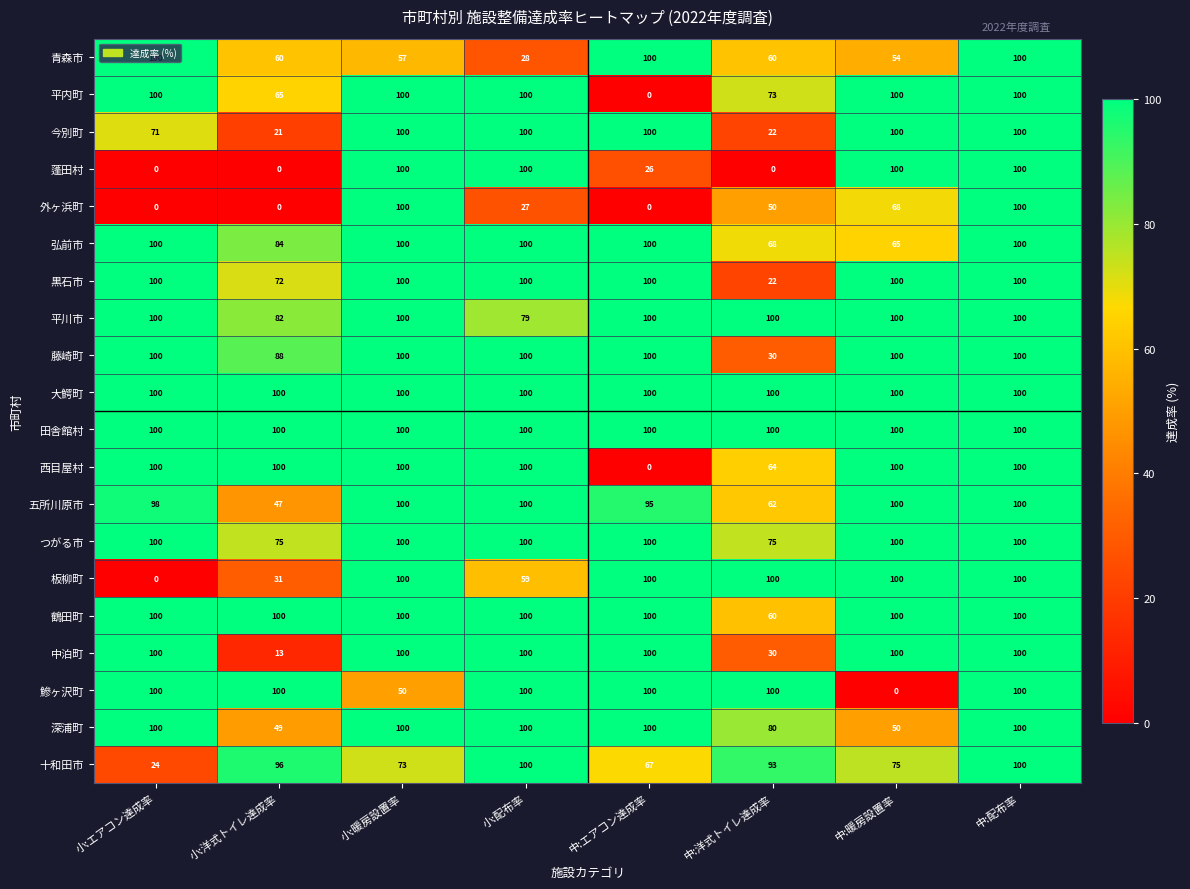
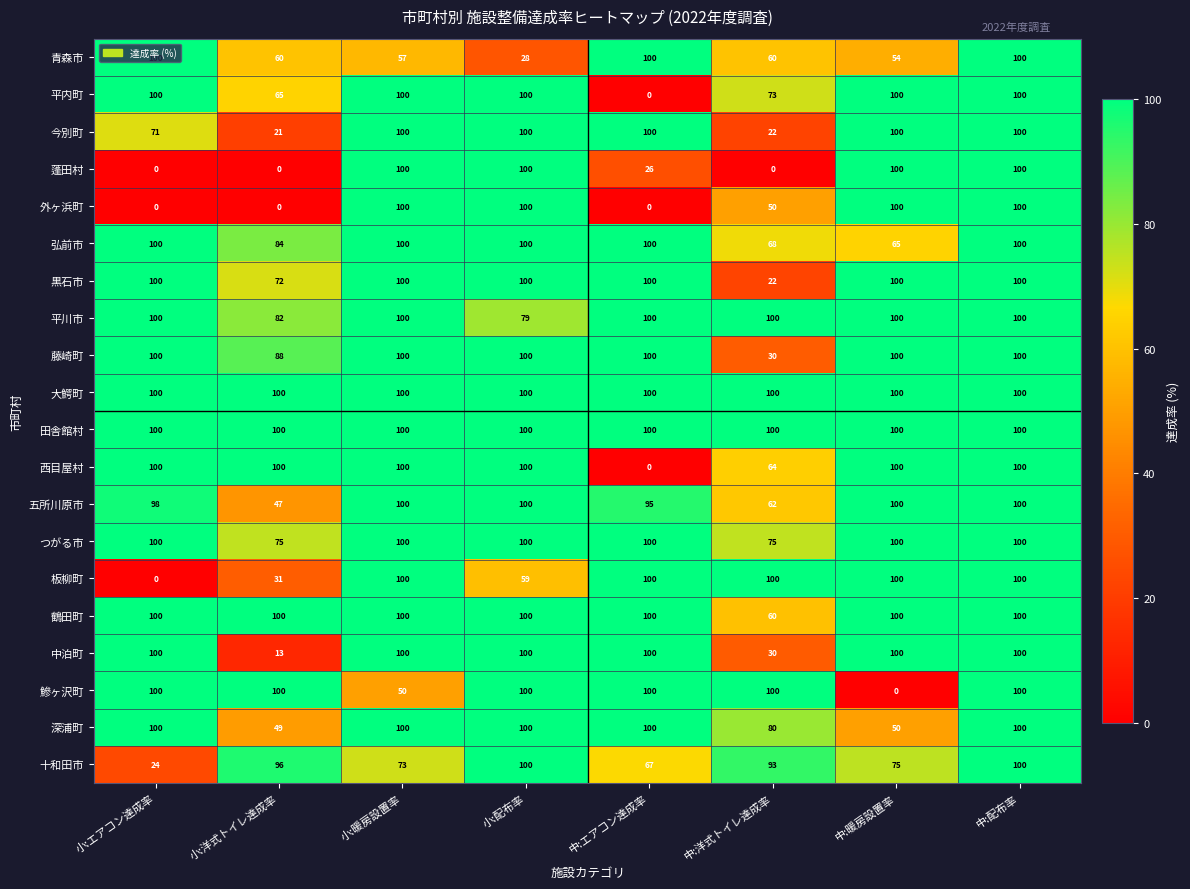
  {
    "青森市": {
      "小:洋式トイレ達成率": 60,
      "小:暖房設置率": 57,
      "小:配布率": 28,
      "中:エアコン達成率": 100,
      "中:洋式トイレ達成率": 60,
      "中:暖房設置率": 54,
      "中:配布率": 100
    },
    "平内町": {
      "小:エアコン達成率": 100,
      "小:洋式トイレ達成率": 65,
      "小:暖房設置率": 100,
      "小:配布率": 100,
      "中:エアコン達成率": 0,
      "中:洋式トイレ達成率": 73,
      "中:暖房設置率": 100,
      "中:配布率": 100
    },
    "今別町": {
      "小:エアコン達成率": 71,
      "小:洋式トイレ達成率": 21,
      "小:暖房設置率": 100,
      "小:配布率": 100,
      "中:エアコン達成率": 100,
      "中:洋式トイレ達成率": 22,
      "中:暖房設置率": 100,
      "中:配布率": 100
    },
    "蓬田村": {
      "小:エアコン達成率": 0,
      "小:洋式トイレ達成率": 0,
      "小:暖房設置率": 100,
      "小:配布率": 100,
      "中:エアコン達成率": 26,
      "中:洋式トイレ達成率": 0,
      "中:暖房設置率": 100,
      "中:配布率": 100
    },
    "外ヶ浜町": {
      "小:エアコン達成率": 0,
      "小:洋式トイレ達成率": 0,
      "小:暖房設置率": 100,
-     "小:配布率": 27,
+     "小:配布率": 100,
      "中:エアコン達成率": 0,
      "中:洋式トイレ達成率": 50,
-     "中:暖房設置率": 68,
+     "中:暖房設置率": 100,
      "中:配布率": 100
    },
    "弘前市": {
      "小:エアコン達成率": 100,
      "小:洋式トイレ達成率": 84,
      "小:暖房設置率": 100,
      "小:配布率": 100,
      "中:エアコン達成率": 100,
      "中:洋式トイレ達成率": 68,
      "中:暖房設置率": 65,
      "中:配布率": 100
    },
    "黒石市": {
      "小:エアコン達成率": 100,
      "小:洋式トイレ達成率": 72,
      "小:暖房設置率": 100,
      "小:配布率": 100,
      "中:エアコン達成率": 100,
      "中:洋式トイレ達成率": 22,
      "中:暖房設置率": 100,
      "中:配布率": 100
    },
    "平川市": {
      "小:エアコン達成率": 100,
      "小:洋式トイレ達成率": 82,
      "小:暖房設置率": 100,
      "小:配布率": 79,
      "中:エアコン達成率": 100,
      "中:洋式トイレ達成率": 100,
      "中:暖房設置率": 100,
      "中:配布率": 100
    },
    "藤崎町": {
      "小:エアコン達成率": 100,
      "小:洋式トイレ達成率": 88,
      "小:暖房設置率": 100,
      "小:配布率": 100,
      "中:エアコン達成率": 100,
      "中:洋式トイレ達成率": 30,
      "中:暖房設置率": 100,
      "中:配布率": 100
    },
    "大鰐町": {
      "小:エアコン達成率": 100,
      "小:洋式トイレ達成率": 100,
      "小:暖房設置率": 100,
      "小:配布率": 100,
      "中:エアコン達成率": 100,
      "中:洋式トイレ達成率": 100,
      "中:暖房設置率": 100,
      "中:配布率": 100
    },
    "田舎館村": {
      "小:エアコン達成率": 100,
      "小:洋式トイレ達成率": 100,
      "小:暖房設置率": 100,
      "小:配布率": 100,
      "中:エアコン達成率": 100,
      "中:洋式トイレ達成率": 100,
      "中:暖房設置率": 100,
      "中:配布率": 100
    },
    "西目屋村": {
      "小:エアコン達成率": 100,
      "小:洋式トイレ達成率": 100,
      "小:暖房設置率": 100,
      "小:配布率": 100,
      "中:エアコン達成率": 0,
      "中:洋式トイレ達成率": 64,
      "中:暖房設置率": 100,
      "中:配布率": 100
    },
    "五所川原市": {
      "小:エアコン達成率": 98,
      "小:洋式トイレ達成率": 47,
      "小:暖房設置率": 100,
      "小:配布率": 100,
      "中:エアコン達成率": 95,
      "中:洋式トイレ達成率": 62,
      "中:暖房設置率": 100,
      "中:配布率": 100
    },
    "つがる市": {
      "小:エアコン達成率": 100,
      "小:洋式トイレ達成率": 75,
      "小:暖房設置率": 100,
      "小:配布率": 100,
      "中:エアコン達成率": 100,
      "中:洋式トイレ達成率": 75,
      "中:暖房設置率": 100,
      "中:配布率": 100
    },
    "板柳町": {
      "小:エアコン達成率": 0,
      "小:洋式トイレ達成率": 31,
      "小:暖房設置率": 100,
      "小:配布率": 59,
      "中:エアコン達成率": 100,
      "中:洋式トイレ達成率": 100,
      "中:暖房設置率": 100,
      "中:配布率": 100
    },
    "鶴田町": {
      "小:エアコン達成率": 100,
      "小:洋式トイレ達成率": 100,
      "小:暖房設置率": 100,
      "小:配布率": 100,
      "中:エアコン達成率": 100,
      "中:洋式トイレ達成率": 60,
      "中:暖房設置率": 100,
      "中:配布率": 100
    },
    "中泊町": {
      "小:エアコン達成率": 100,
      "小:洋式トイレ達成率": 13,
      "小:暖房設置率": 100,
      "小:配布率": 100,
      "中:エアコン達成率": 100,
      "中:洋式トイレ達成率": 30,
      "中:暖房設置率": 100,
      "中:配布率": 100
    },
    "鰺ヶ沢町": {
      "小:エアコン達成率": 100,
      "小:洋式トイレ達成率": 100,
      "小:暖房設置率": 50,
      "小:配布率": 100,
      "中:エアコン達成率": 100,
      "中:洋式トイレ達成率": 100,
      "中:暖房設置率": 0,
      "中:配布率": 100
    },
    "深浦町": {
      "小:エアコン達成率": 100,
      "小:洋式トイレ達成率": 49,
      "小:暖房設置率": 100,
      "小:配布率": 100,
      "中:エアコン達成率": 100,
      "中:洋式トイレ達成率": 80,
      "中:暖房設置率": 50,
      "中:配布率": 100
    },
    "十和田市": {
      "小:エアコン達成率": 24,
      "小:洋式トイレ達成率": 96,
      "小:暖房設置率": 73,
      "小:配布率": 100,
      "中:エアコン達成率": 67,
      "中:洋式トイレ達成率": 93,
      "中:暖房設置率": 75,
      "中:配布率": 100
    }
  }
